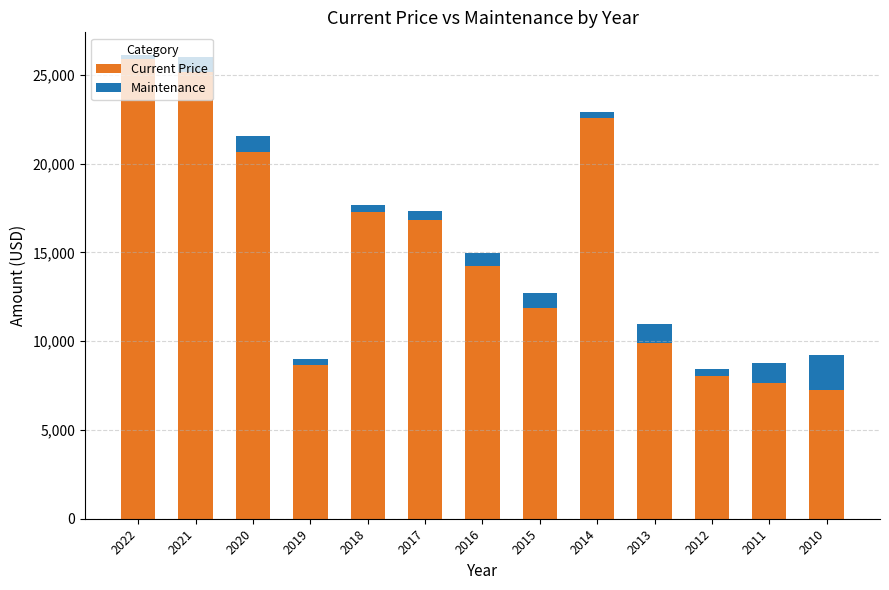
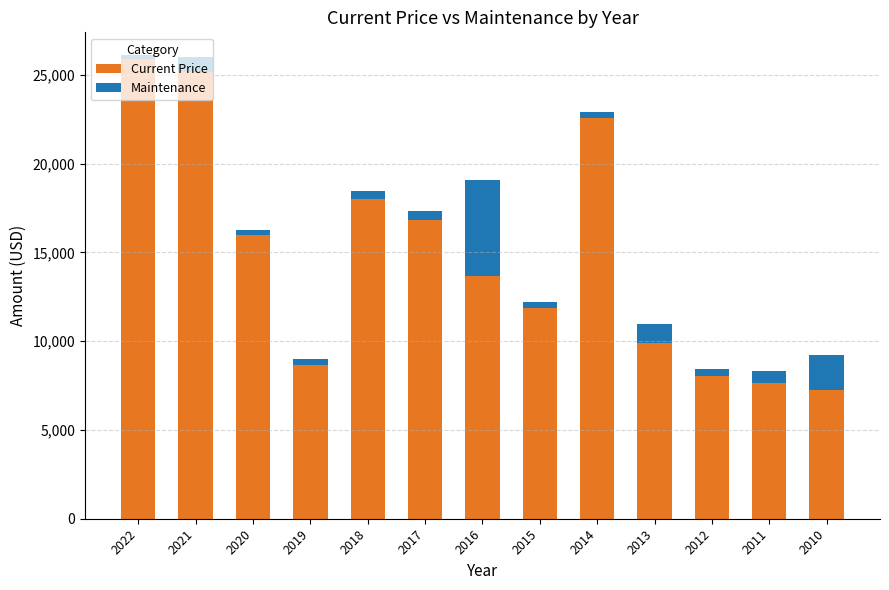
  {
    "Current Price": {
-     "2020": "20,700",
+     "2020": "16,000",
      "2019": "8,700",
-     "2018": "17,300",
+     "2018": "18,000",
      "2017": "16,800",
-     "2016": "14,200",
+     "2016": "13,700",
      "2015": "11,900",
      "2014": "22,600",
      "2013": "9,900",
      "2012": "8,100",
      "2011": "7,600",
      "2010": "7,200"
    },
    "Maintenance": {
-     "2020": "900",
+     "2020": "300",
      "2019": "400",
      "2018": "400",
      "2017": "500",
-     "2016": "700",
-     "2015": "800",
+     "2016": "5,400",
+     "2015": "300",
      "2014": "300",
      "2013": "1,000",
      "2012": "400",
-     "2011": "1,200",
+     "2011": "700",
      "2010": "2,000"
    }
  }
